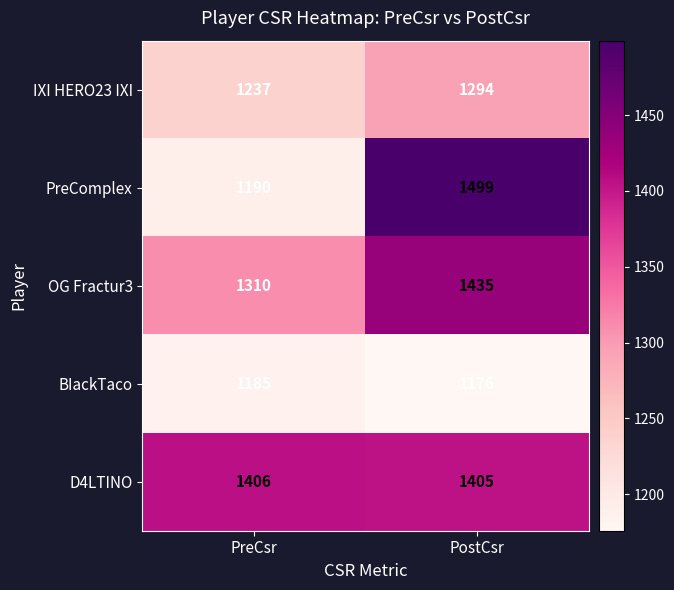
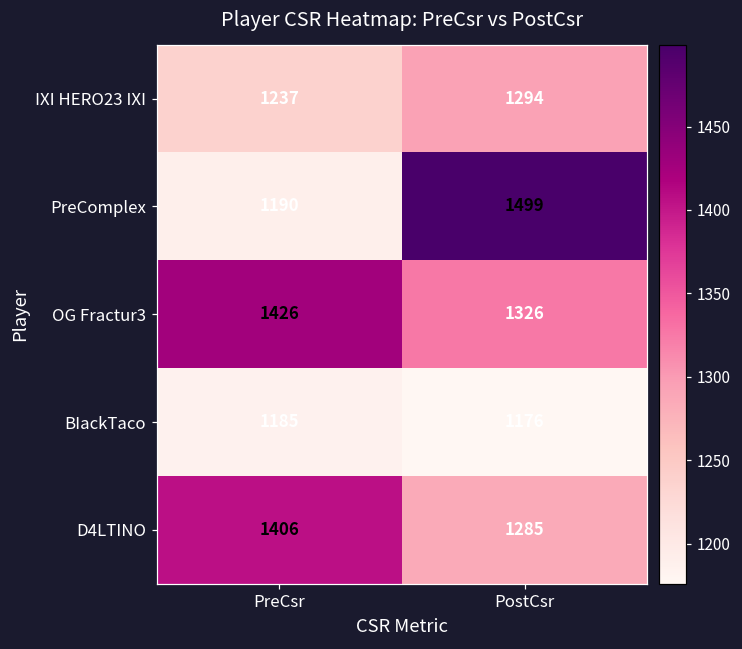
  {
    "IXI HERO23 IXI": {
      "PreCsr": 1237,
      "PostCsr": 1294
    },
    "PreComplex": {
      "PostCsr": 1499
    },
    "OG Fractur3": {
-     "PreCsr": 1310,
-     "PostCsr": 1435
+     "PreCsr": 1426,
+     "PostCsr": 1326
    },
    "D4LTINO": {
      "PreCsr": 1406,
-     "PostCsr": 1405
+     "PostCsr": 1285
    }
  }
